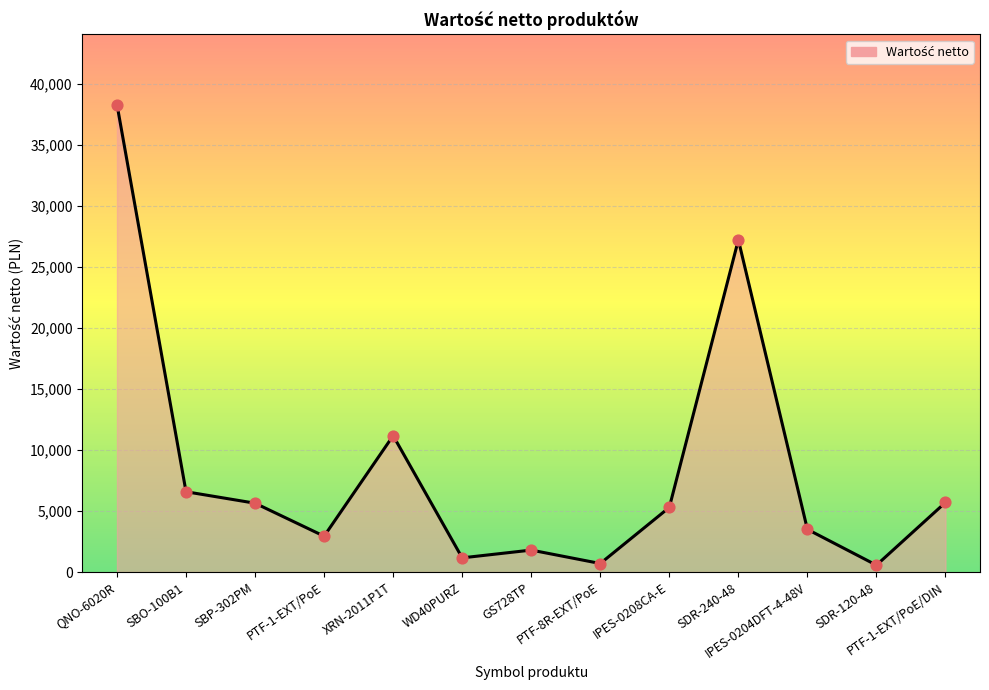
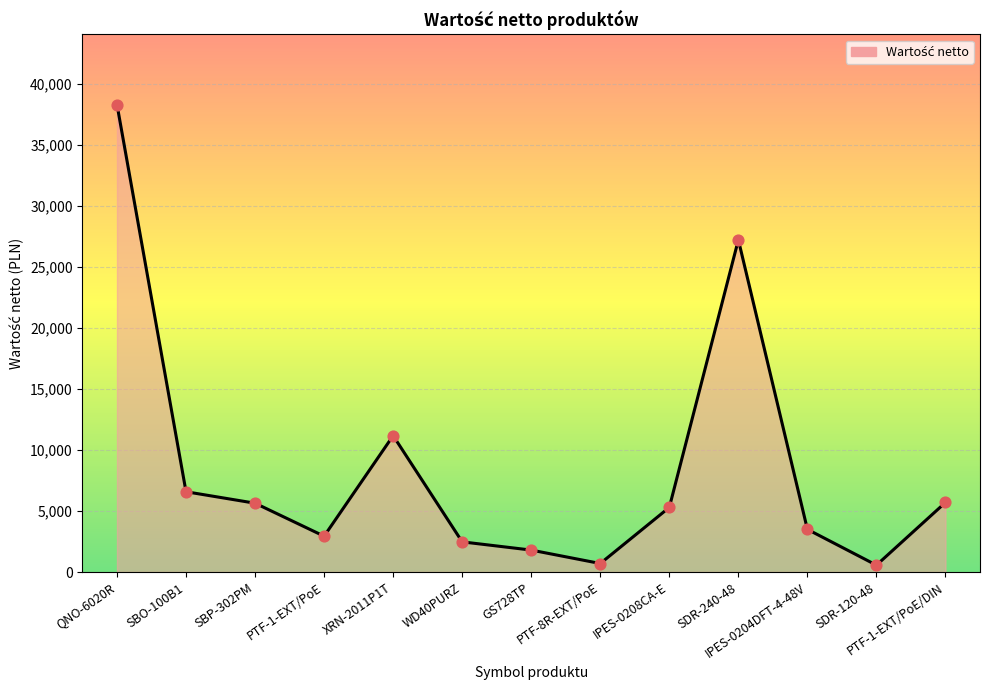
  {
    "QNO-6020R": "38,300",
    "SBO-100B1": "6,600",
    "SBP-302PM": "5,600",
    "PTF-1-EXT/PoE": "2,900",
    "XRN-2011P1T": "11,200",
-   "WD40PURZ": "1,200",
+   "WD40PURZ": "2,500",
    "GS728TP": "1,800",
    "PTF-8R-EXT/PoE": "700",
    "IPES-0208CA-E": "5,300",
    "SDR-240-48": "27,200",
    "IPES-0204DFT-4-48V": "3,500",
    "SDR-120-48": "600",
    "PTF-1-EXT/PoE/DIN": "5,700"
  }
